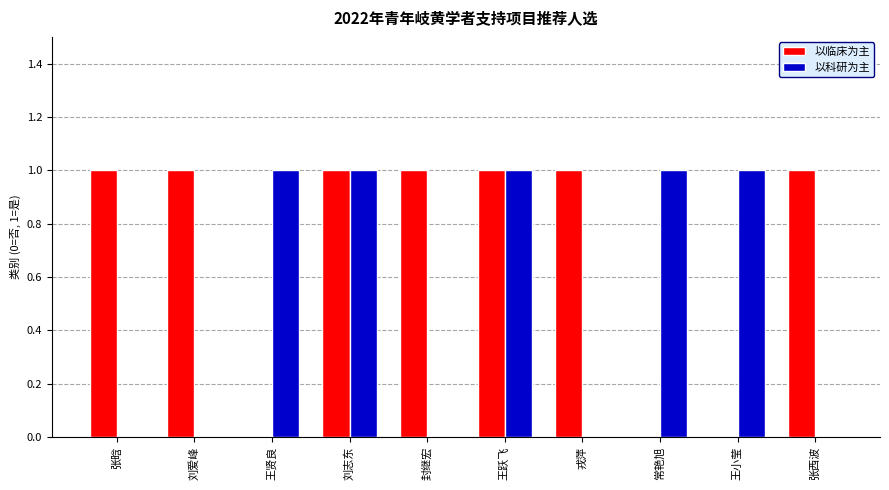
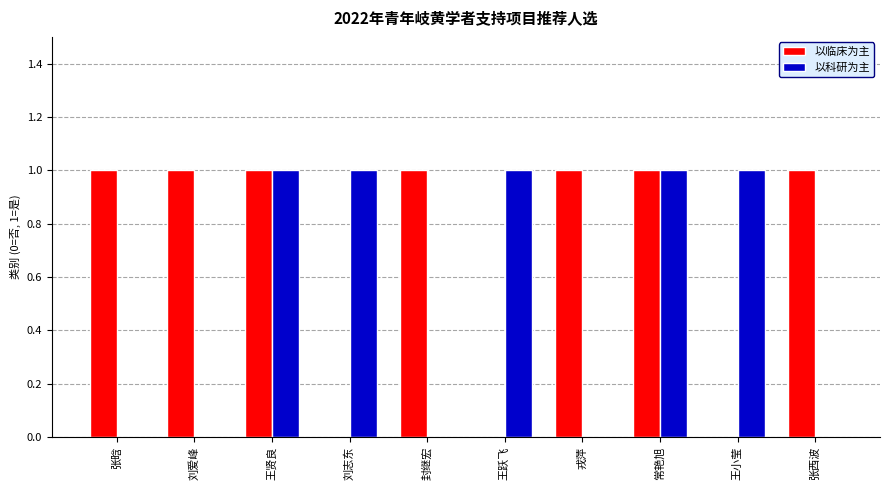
  {
    "以临床为主": {
      "张晗": 1,
      "刘爱峰": 1,
-     "王贤良": 0,
-     "刘志东": 1,
+     "王贤良": 1,
+     "刘志东": 0,
      "封继宏": 1,
-     "王跃飞": 1,
+     "王跃飞": 0,
      "戎萍": 1,
-     "常艳旭": 0,
+     "常艳旭": 1,
      "王小莹": 0,
      "张西波": 1
    },
    "以科研为主": {
      "张晗": 0,
      "刘爱峰": 0,
      "王贤良": 1,
      "刘志东": 1,
      "封继宏": 0,
      "王跃飞": 1,
      "戎萍": 0,
      "常艳旭": 1,
      "王小莹": 1,
      "张西波": 0
    }
  }
